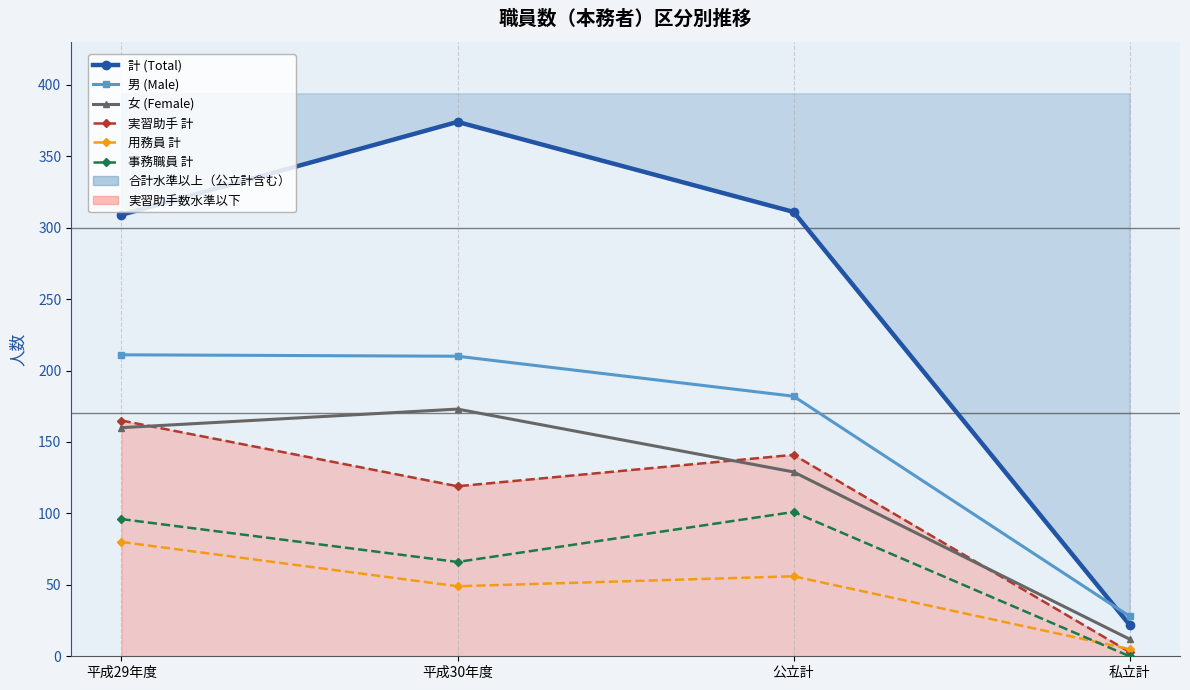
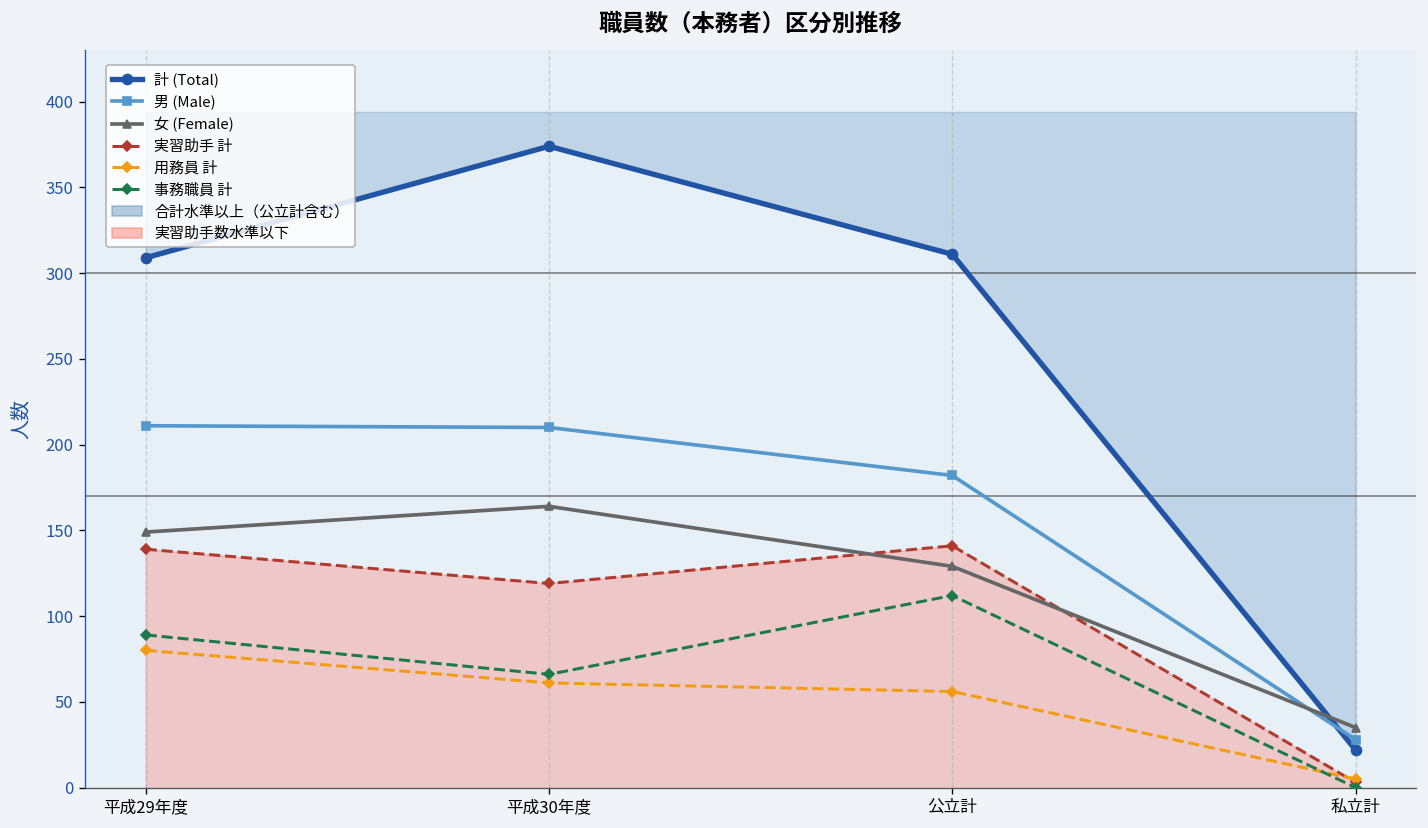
  {
    "計 (Total)": {
      "平成29年度": 309,
      "平成30年度": 374,
      "公立計": 311,
      "私立計": 22
    },
    "女 (Female)": {
-     "平成29年度": 160,
-     "平成30年度": 173,
+     "平成29年度": 149,
+     "平成30年度": 164,
      "公立計": 129,
-     "私立計": 12
+     "私立計": 35
    },
    "実習助手 計": {
-     "平成29年度": 165,
+     "平成29年度": 139,
      "平成30年度": 119,
      "公立計": 141,
      "私立計": 3
    },
    "用務員 計": {
      "平成29年度": 80,
-     "平成30年度": 49,
+     "平成30年度": 61,
      "公立計": 56,
      "私立計": 5
    },
    "事務職員 計": {
-     "平成29年度": 96,
+     "平成29年度": 89,
      "平成30年度": 66,
-     "公立計": 101,
+     "公立計": 112,
      "私立計": 0
    }
  }
